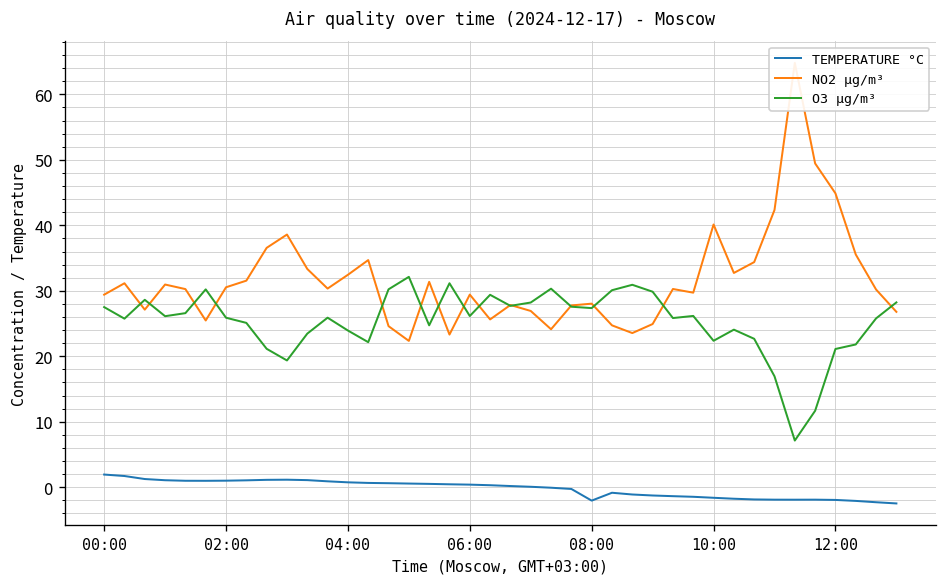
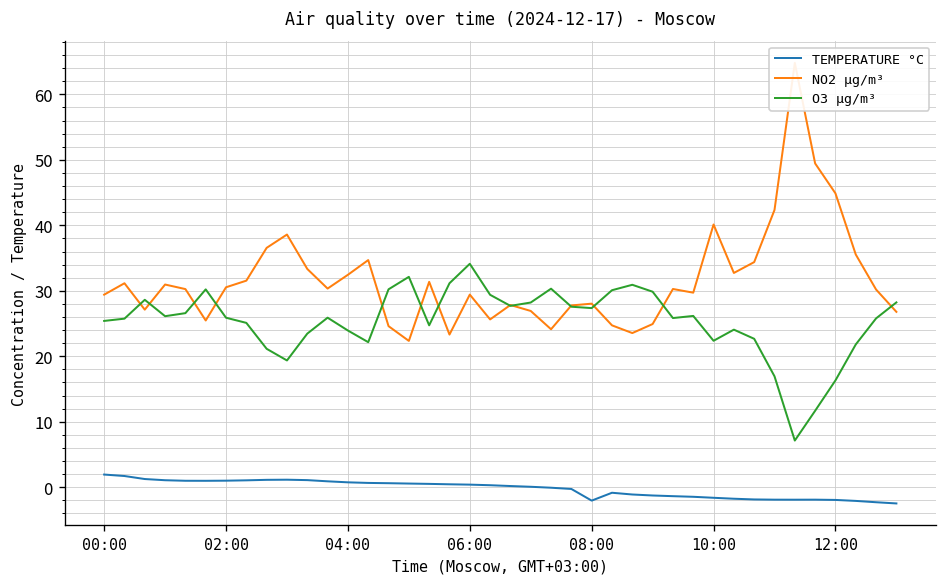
  {
    "TEMPERATURE °C": {
      "00:00": 2,
      "02:00": 1,
      "04:00": 1,
      "06:00": 0,
      "08:00": -2,
      "10:00": -2,
      "12:00": -2
    },
    "NO2 µg/m³": {
      "00:00": 29,
      "02:00": 31,
      "04:00": 32,
      "06:00": 29,
      "08:00": 28,
      "10:00": 40,
      "12:00": 45
    },
    "O3 µg/m³": {
-     "00:00": 28,
+     "00:00": 25,
      "02:00": 26,
      "04:00": 24,
-     "06:00": 26,
+     "06:00": 34,
      "08:00": 27,
      "10:00": 22,
-     "12:00": 21
+     "12:00": 16
    }
  }
